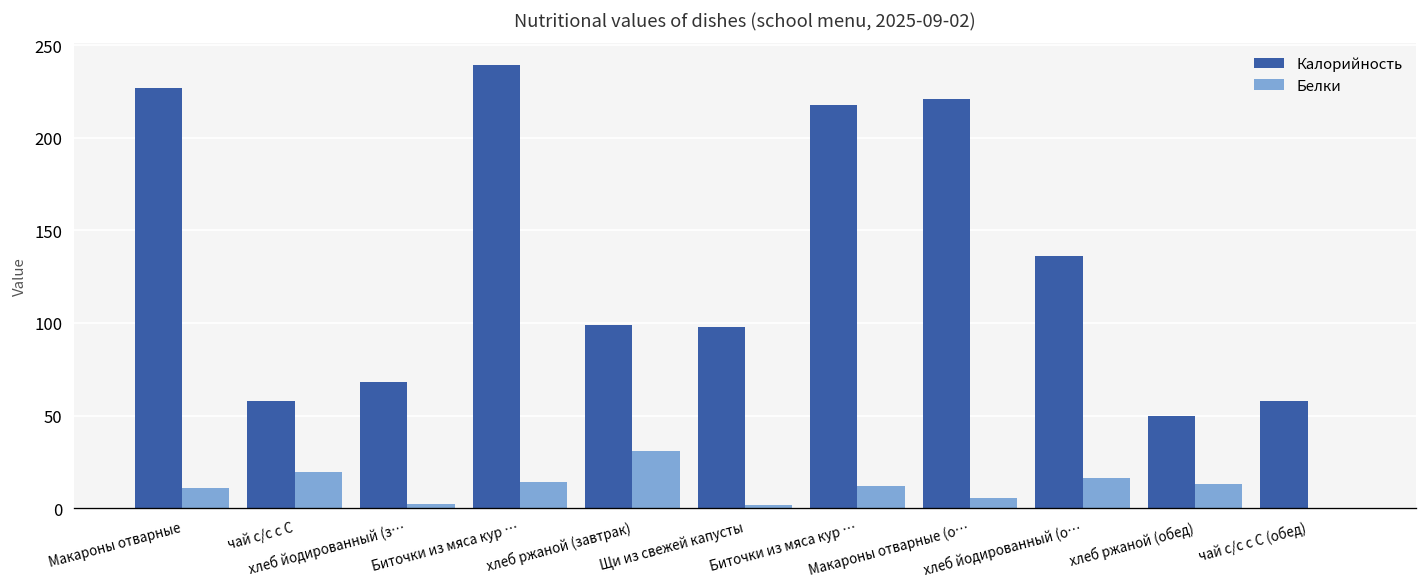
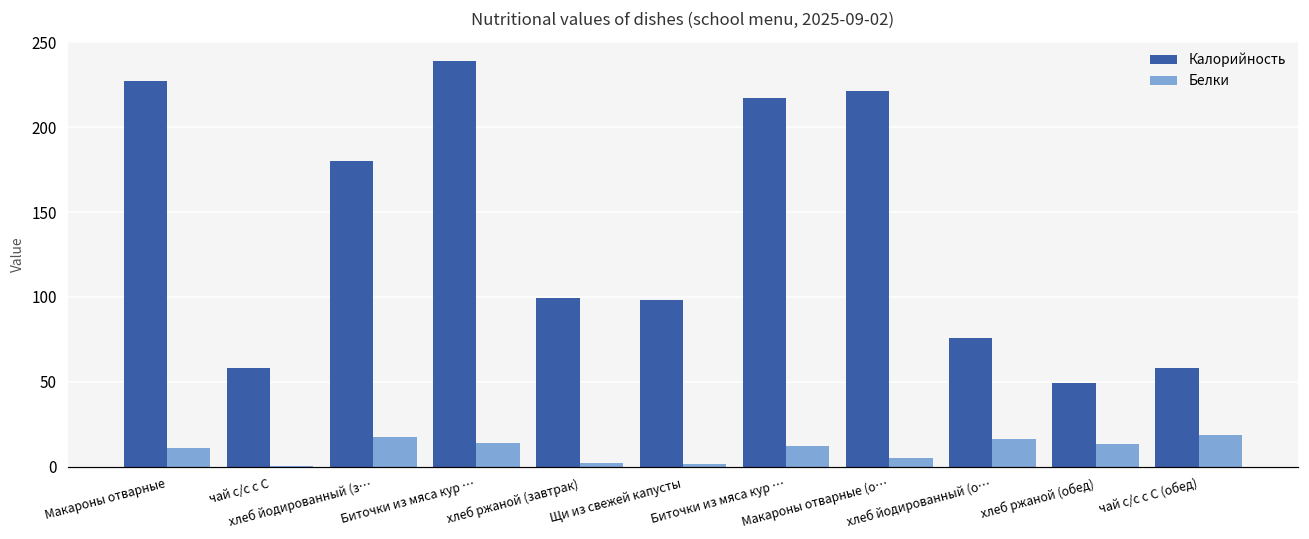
  {
    "Калорийность": {
      "Макароны отварные": 227,
      "чай с/с с С": 58,
-     "хлеб йодированный (з…": 68,
+     "хлеб йодированный (з…": 180,
      "хлеб ржаной (завтрак)": 99,
      "Щи из свежей капусты": 98,
      "Макароны отварные (о…": 221,
-     "хлеб йодированный (о…": 136,
+     "хлеб йодированный (о…": 76,
      "хлеб ржаной (обед)": 50,
      "чай с/с с С (обед)": 58
    },
    "Белки": {
      "Макароны отварные": 11,
-     "чай с/с с С": 20,
-     "хлеб йодированный (з…": 2,
-     "хлеб ржаной (завтрак)": 31,
+     "чай с/с с С": 0,
+     "хлеб йодированный (з…": 18,
+     "хлеб ржаной (завтрак)": 2,
      "Щи из свежей капусты": 2,
      "Макароны отварные (о…": 5,
      "хлеб йодированный (о…": 16,
      "хлеб ржаной (обед)": 13,
-     "чай с/с с С (обед)": 0
+     "чай с/с с С (обед)": 19
    }
  }
